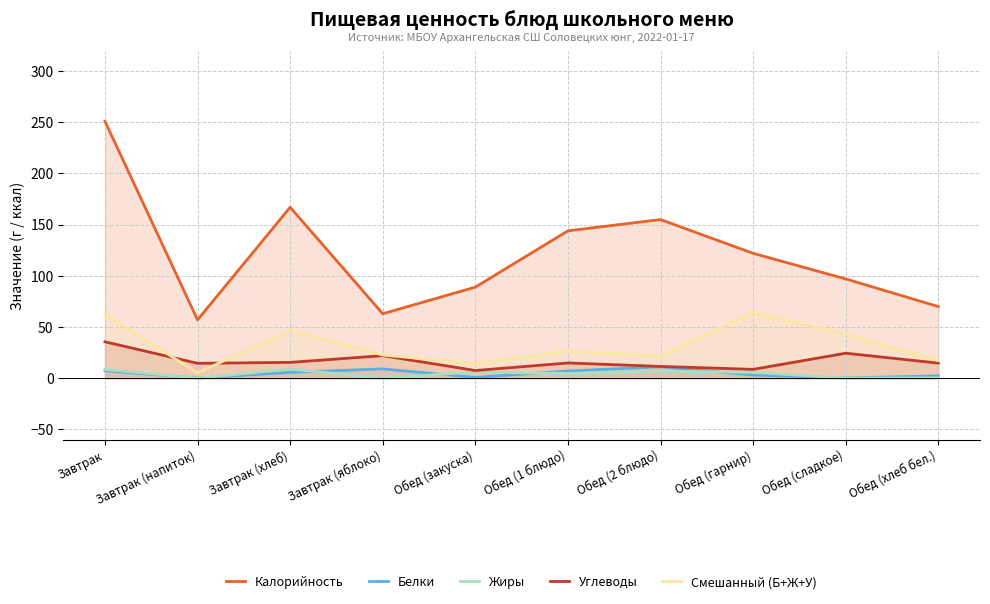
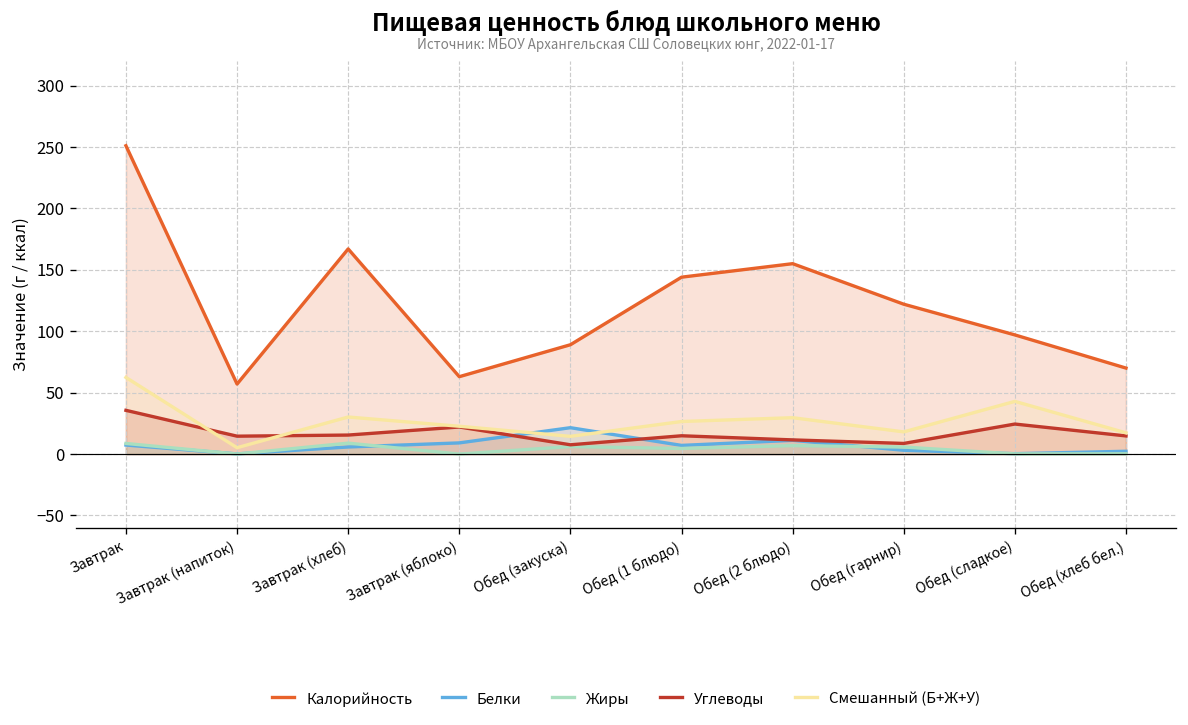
  {
    "Белки": {
      "Завтрак (хлеб)": 6,
      "Завтрак (яблоко)": 9,
-     "Обед (закуска)": 1,
+     "Обед (закуска)": 21,
      "Обед (1 блюдо)": 7,
      "Обед (гарнир)": 3
    },
    "Жиры": {
      "Завтрак (хлеб)": 9,
      "Завтрак (яблоко)": 0,
      "Обед (1 блюдо)": 5,
      "Обед (2 блюдо)": 7,
      "Обед (гарнир)": 6
    },
    "Смешанный (Б+Ж+У)": {
      "Завтрак": 62,
      "Завтрак (напиток)": 5,
-     "Завтрак (хлеб)": 47,
+     "Завтрак (хлеб)": 30,
      "Обед (закуска)": 14,
      "Обед (1 блюдо)": 27,
-     "Обед (2 блюдо)": 22,
-     "Обед (гарнир)": 64,
+     "Обед (2 блюдо)": 30,
+     "Обед (гарнир)": 18,
      "Обед (сладкое)": 43
    }
  }
